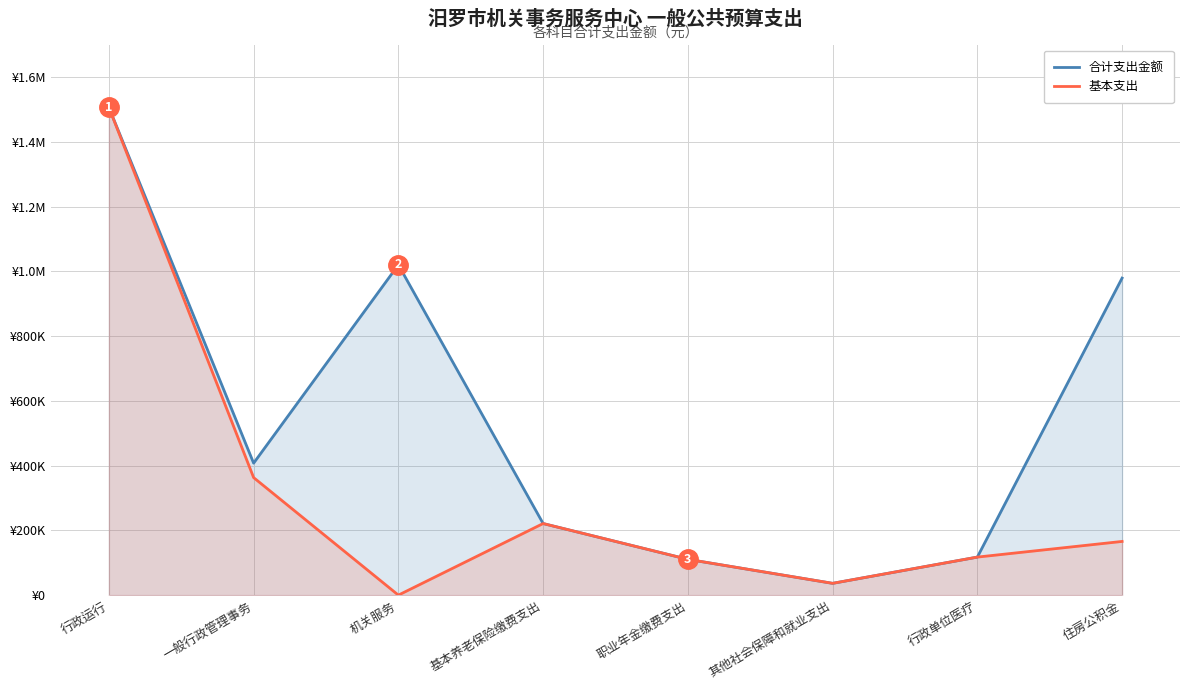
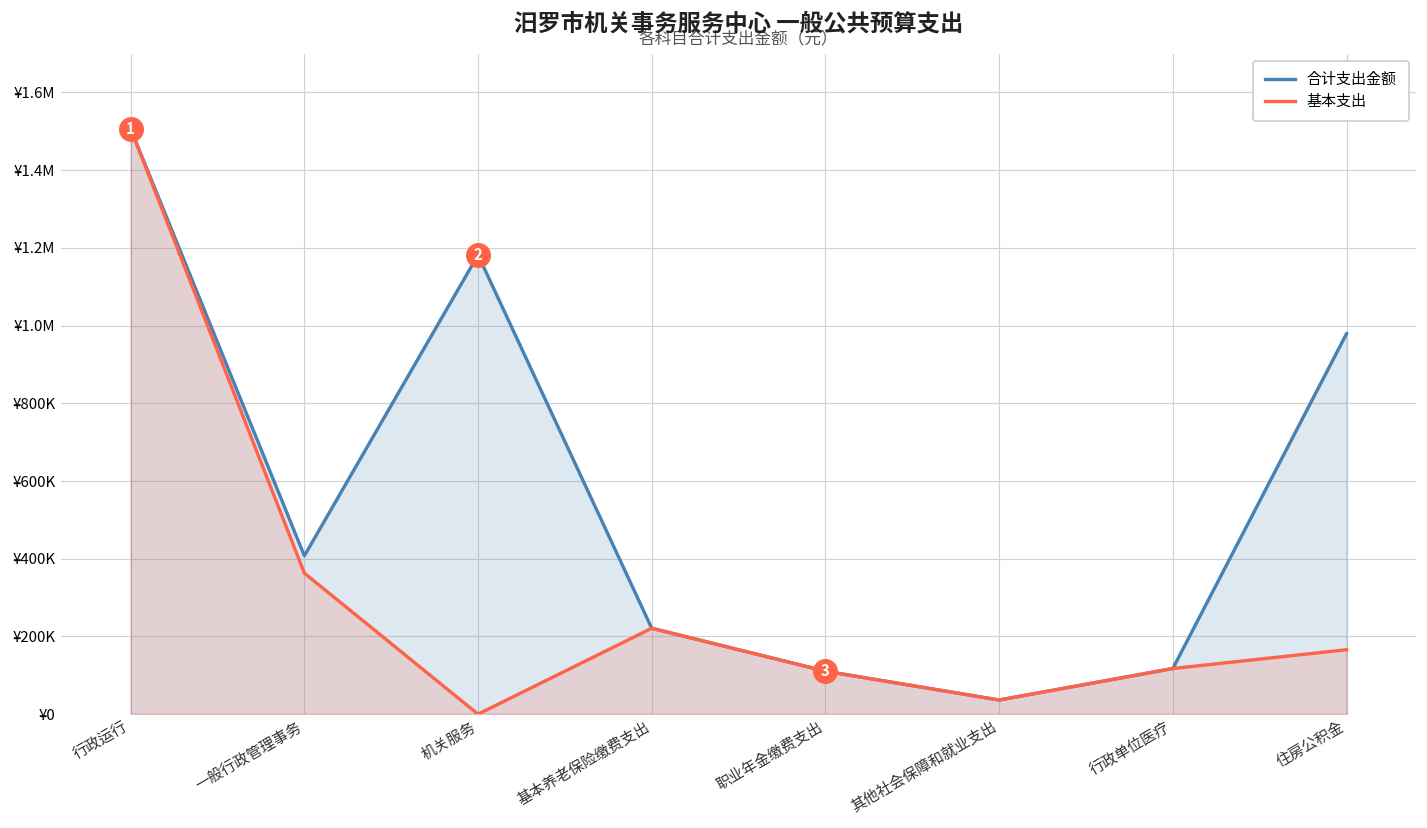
  {
    "合计支出金额": {
      "一般行政管理事务": "¥410000",
-     "机关服务": "¥1020000",
+     "机关服务": "¥1180000",
      "住房公积金": "¥980000"
    }
  }
